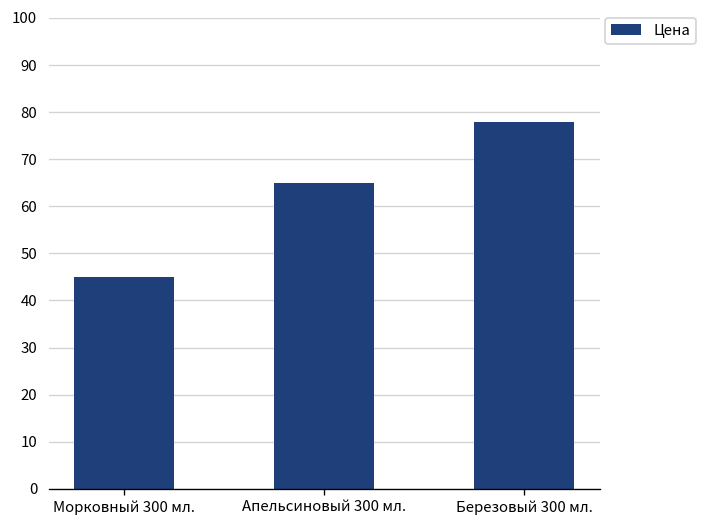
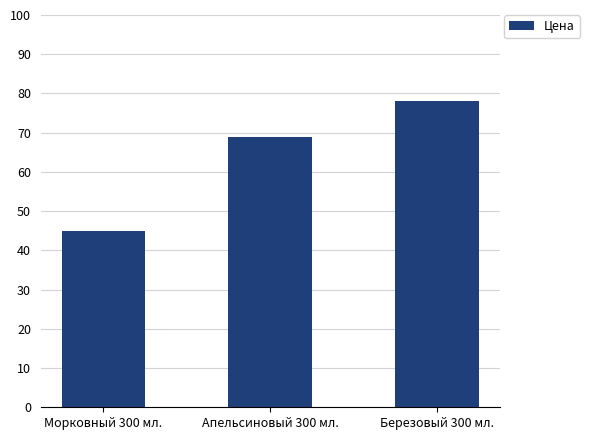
  {
    "Морковный 300 мл.": 45,
-   "Апельсиновый 300 мл.": 65,
+   "Апельсиновый 300 мл.": 69,
    "Березовый 300 мл.": 78
  }
